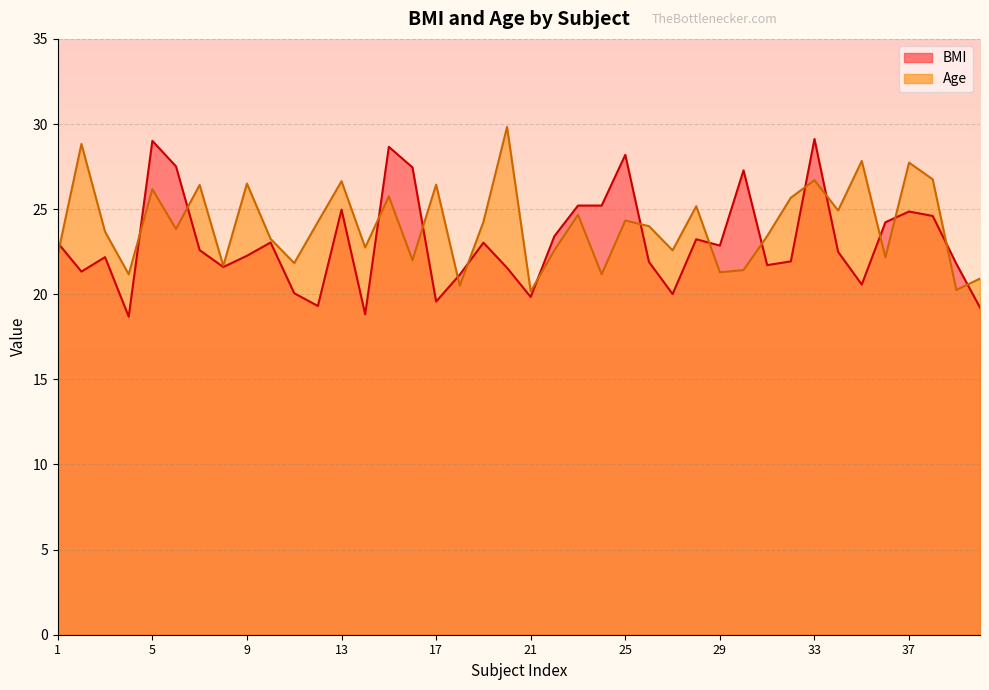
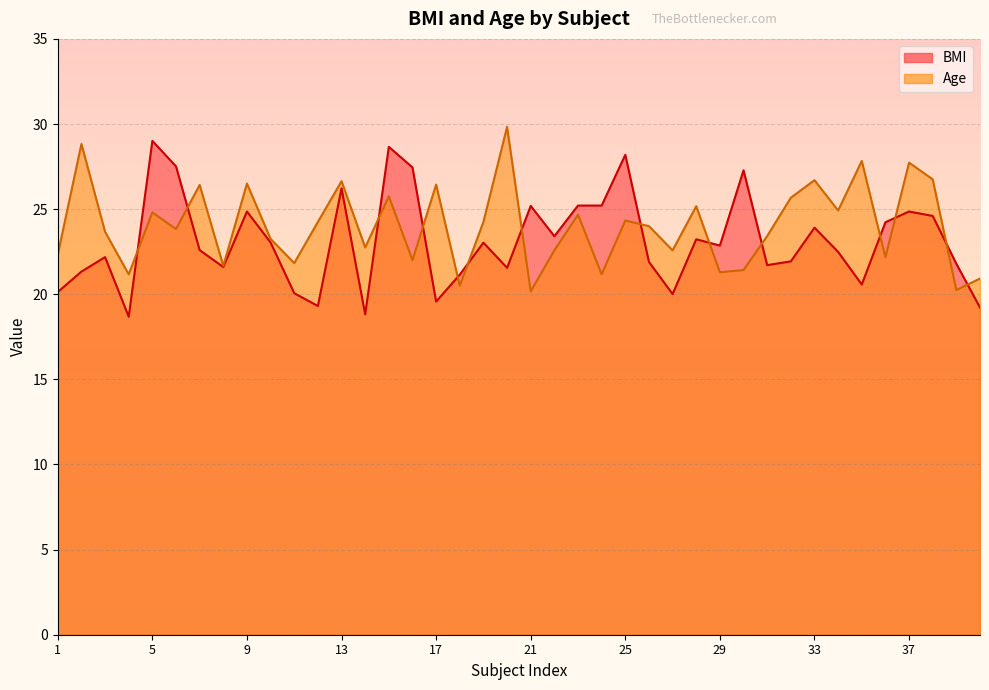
  {
    "BMI": {
-     "1": 23.0,
+     "1": 20.1,
      "5": 29.0,
-     "9": 22.3,
-     "13": 25.0,
+     "9": 24.9,
+     "13": 26.2,
      "17": 19.6,
-     "21": 19.8,
+     "21": 25.2,
      "25": 28.2,
      "29": 22.9,
-     "33": 29.1,
+     "33": 23.9,
      "37": 24.9
    },
    "Age": {
      "1": 22.3,
-     "5": 26.2,
+     "5": 24.8,
      "9": 26.5,
      "13": 26.6,
      "17": 26.4,
      "21": 20.2,
      "25": 24.3,
      "29": 21.3,
      "33": 26.7,
      "37": 27.7
    }
  }
